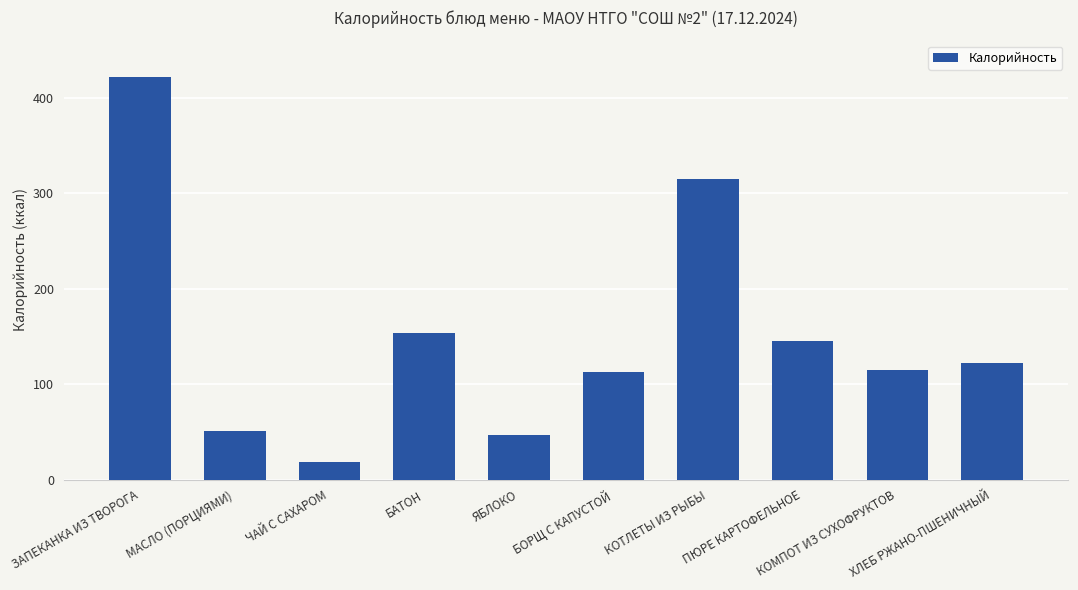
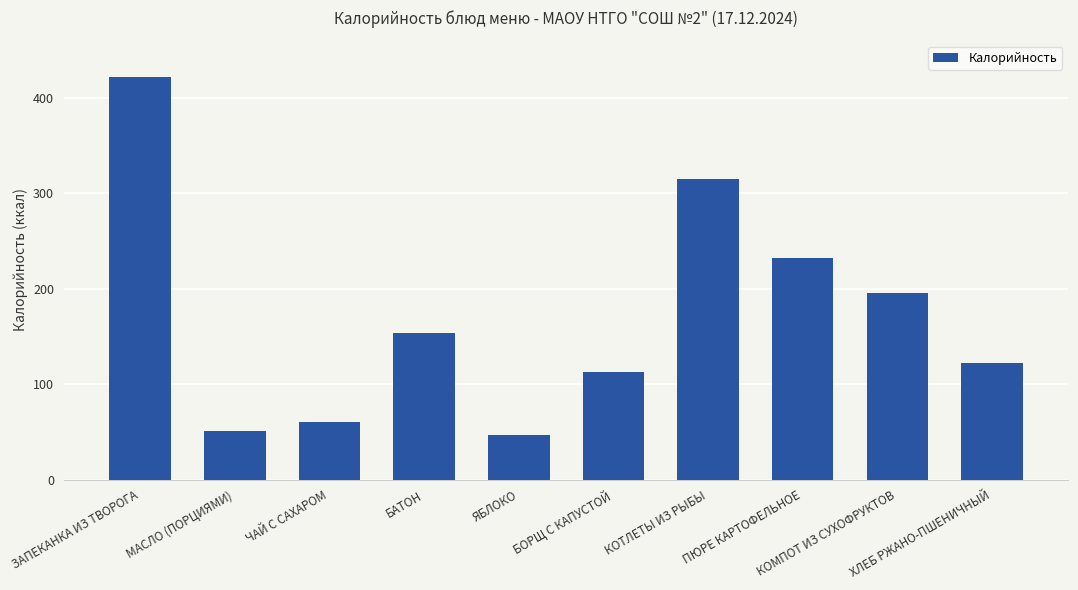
  {
    "ЗАПЕКАНКА ИЗ ТВОРОГА": 420,
    "МАСЛО (ПОРЦИЯМИ)": 50,
-   "ЧАЙ С САХАРОМ": 20,
+   "ЧАЙ С САХАРОМ": 60,
    "БАТОН": 150,
    "ЯБЛОКО": 50,
    "БОРЩ С КАПУСТОЙ": 110,
    "КОТЛЕТЫ ИЗ РЫБЫ": 310,
-   "ПЮРЕ КАРТОФЕЛЬНОЕ": 150,
-   "КОМПОТ ИЗ СУХОФРУКТОВ": 120,
+   "ПЮРЕ КАРТОФЕЛЬНОЕ": 230,
+   "КОМПОТ ИЗ СУХОФРУКТОВ": 190,
    "ХЛЕБ РЖАНО-ПШЕНИЧНЫЙ": 120
  }
